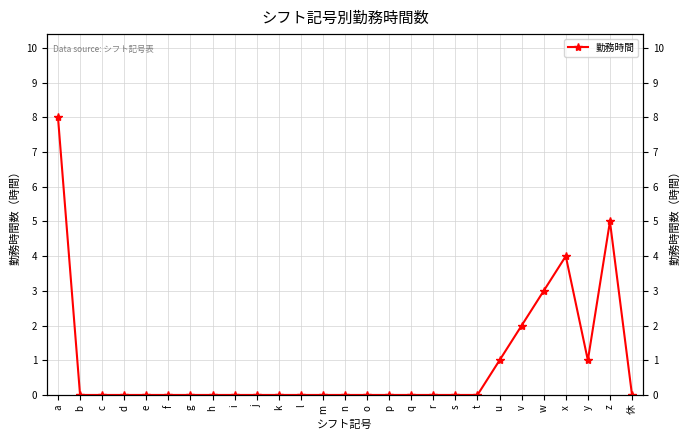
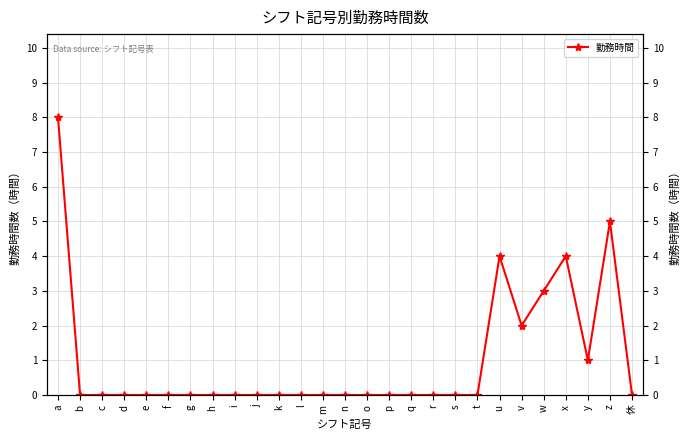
  {
    "a": 8,
    "b": 0,
    "c": 0,
    "d": 0,
    "e": 0,
    "f": 0,
    "g": 0,
    "h": 0,
    "i": 0,
    "j": 0,
    "k": 0,
    "l": 0,
    "m": 0,
    "n": 0,
    "o": 0,
    "p": 0,
    "q": 0,
    "r": 0,
    "s": 0,
    "t": 0,
-   "u": 1,
+   "u": 4,
    "v": 2,
    "w": 3,
    "x": 4,
    "y": 1,
    "z": 5,
    "休": 0
  }
